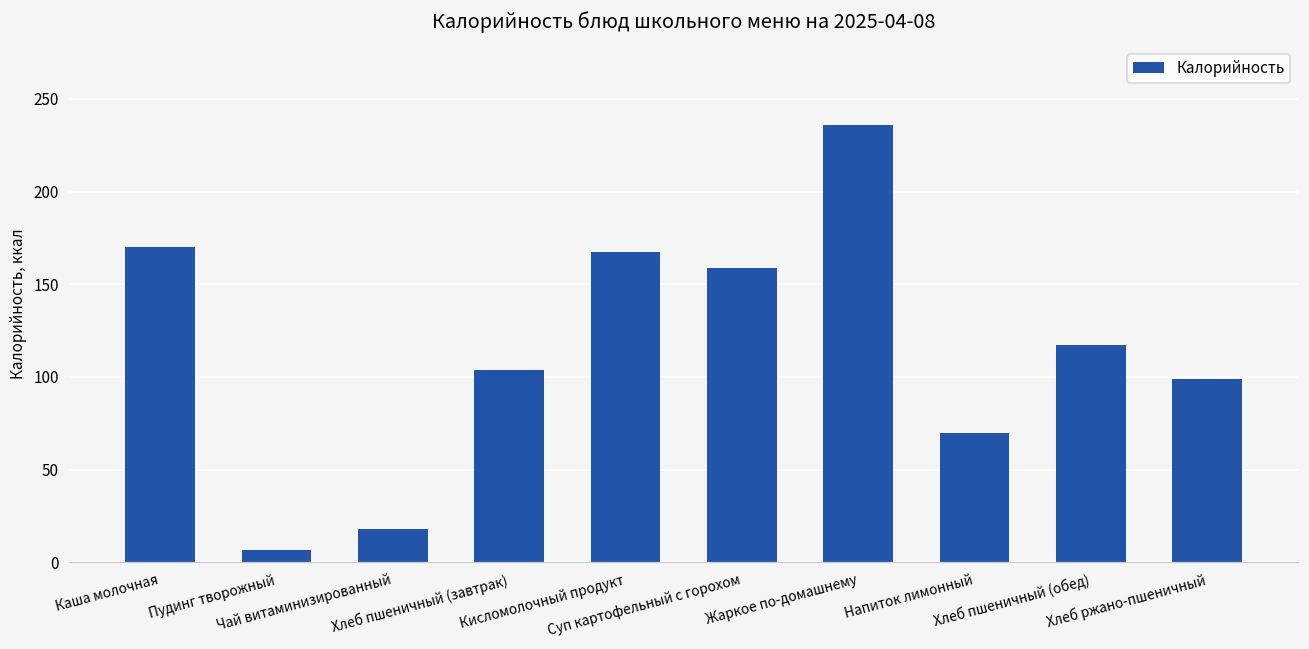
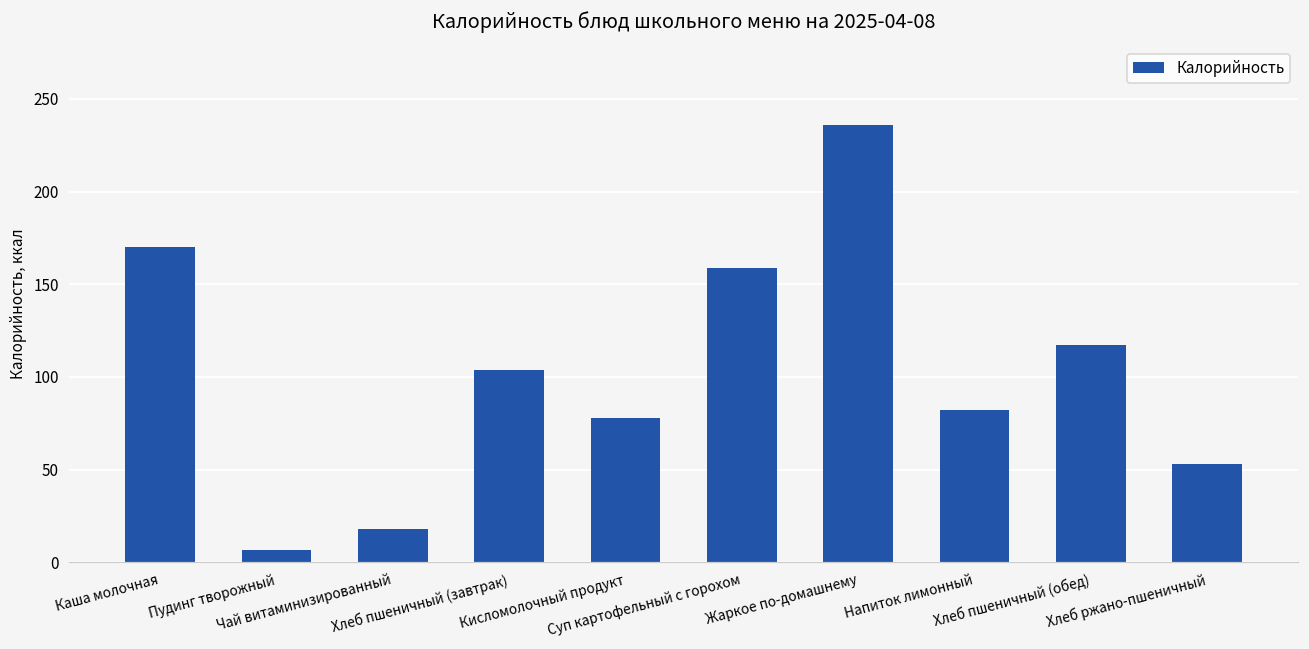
  {
    "Каша молочная": 170,
    "Пудинг творожный": 7,
    "Чай витаминизированный": 18,
    "Хлеб пшеничный (завтрак)": 104,
-   "Кисломолочный продукт": 168,
+   "Кисломолочный продукт": 78,
    "Суп картофельный с горохом": 159,
    "Жаркое по-домашнему": 236,
-   "Напиток лимонный": 70,
+   "Напиток лимонный": 82,
    "Хлеб пшеничный (обед)": 117,
-   "Хлеб ржано-пшеничный": 99
+   "Хлеб ржано-пшеничный": 53
  }
